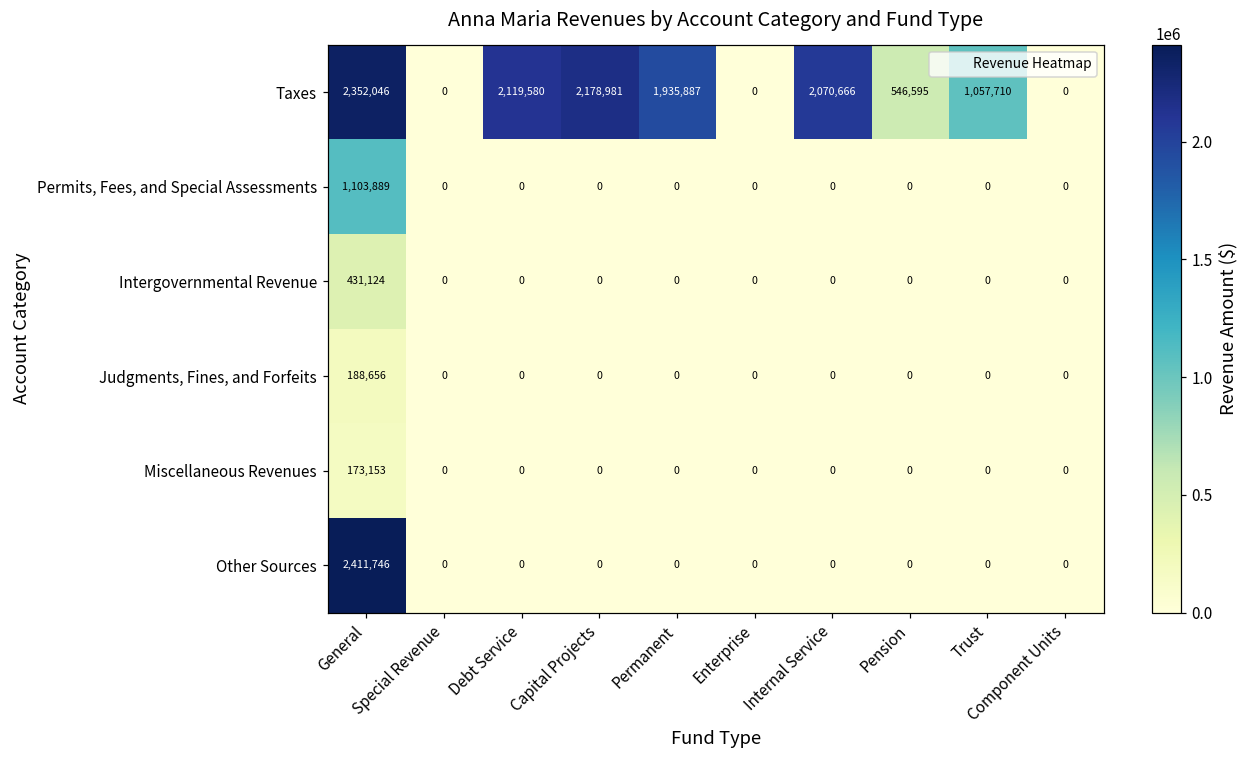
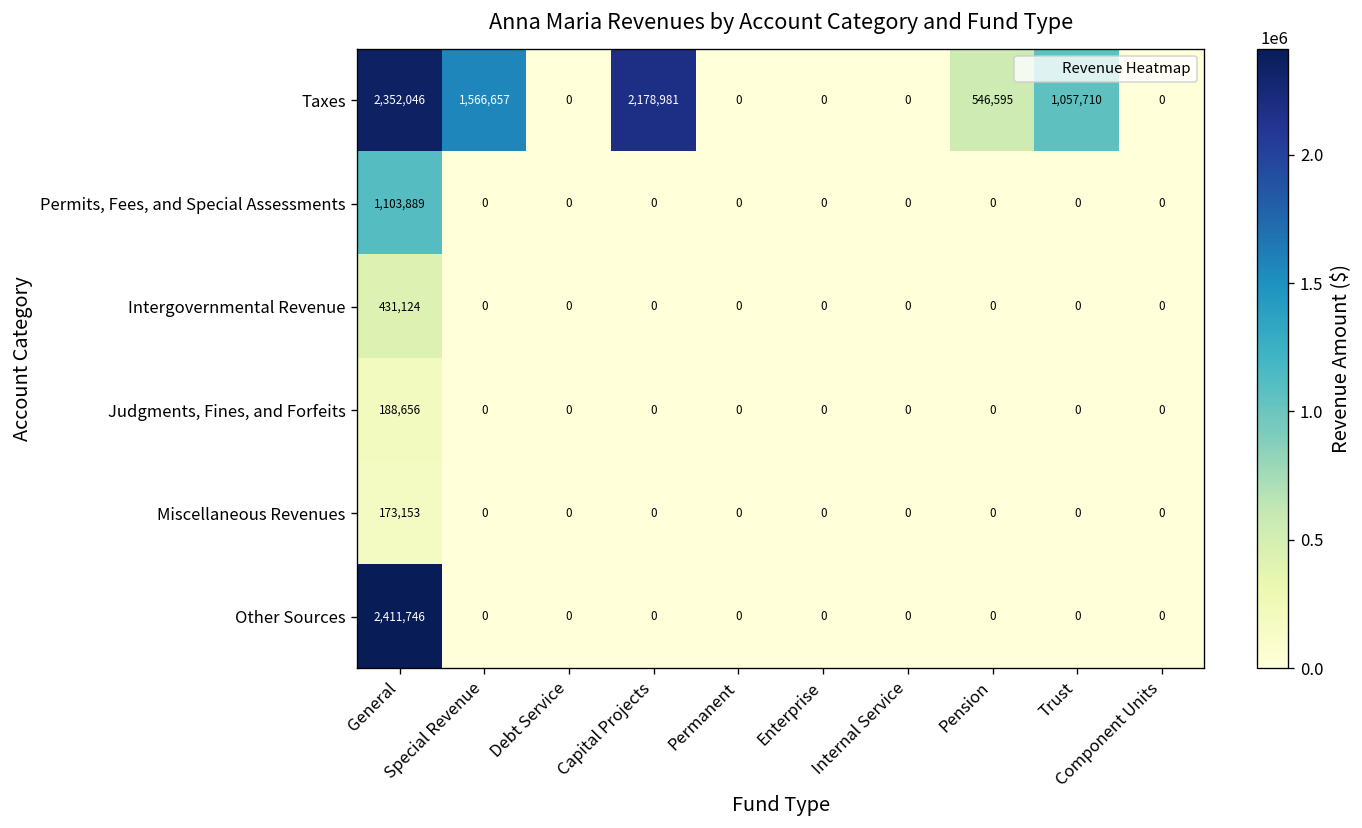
  {
    "Taxes": {
      "General": "2,352,046",
-     "Special Revenue": "0",
-     "Debt Service": "2,119,580",
+     "Special Revenue": "1,566,657",
+     "Debt Service": "0",
      "Capital Projects": "2,178,981",
-     "Permanent": "1,935,887",
+     "Permanent": "0",
      "Enterprise": "0",
-     "Internal Service": "2,070,666",
+     "Internal Service": "0",
      "Pension": "546,595",
      "Trust": "1,057,710",
      "Component Units": "0"
    },
    "Permits, Fees, and Special Assessments": {
      "General": "1,103,889",
      "Special Revenue": "0",
      "Debt Service": "0",
      "Capital Projects": "0",
      "Permanent": "0",
      "Enterprise": "0",
      "Internal Service": "0",
      "Pension": "0",
      "Trust": "0",
      "Component Units": "0"
    },
    "Intergovernmental Revenue": {
      "General": "431,124",
      "Special Revenue": "0",
      "Debt Service": "0",
      "Capital Projects": "0",
      "Permanent": "0",
      "Enterprise": "0",
      "Internal Service": "0",
      "Pension": "0",
      "Trust": "0",
      "Component Units": "0"
    },
    "Judgments, Fines, and Forfeits": {
      "General": "188,656",
      "Special Revenue": "0",
      "Debt Service": "0",
      "Capital Projects": "0",
      "Permanent": "0",
      "Enterprise": "0",
      "Internal Service": "0",
      "Pension": "0",
      "Trust": "0",
      "Component Units": "0"
    },
    "Miscellaneous Revenues": {
      "General": "173,153",
      "Special Revenue": "0",
      "Debt Service": "0",
      "Capital Projects": "0",
      "Permanent": "0",
      "Enterprise": "0",
      "Internal Service": "0",
      "Pension": "0",
      "Trust": "0",
      "Component Units": "0"
    },
    "Other Sources": {
      "General": "2,411,746",
      "Special Revenue": "0",
      "Debt Service": "0",
      "Capital Projects": "0",
      "Permanent": "0",
      "Enterprise": "0",
      "Internal Service": "0",
      "Pension": "0",
      "Trust": "0",
      "Component Units": "0"
    }
  }
